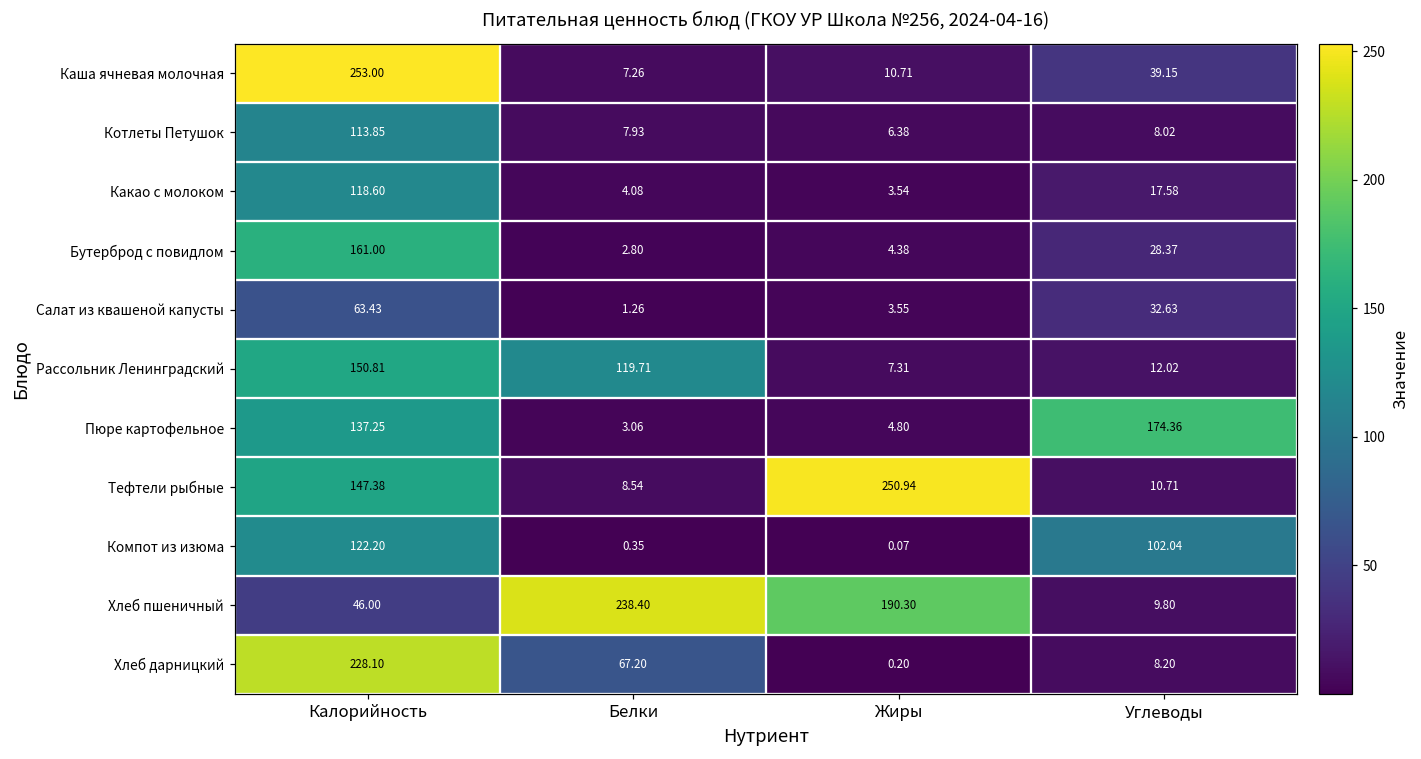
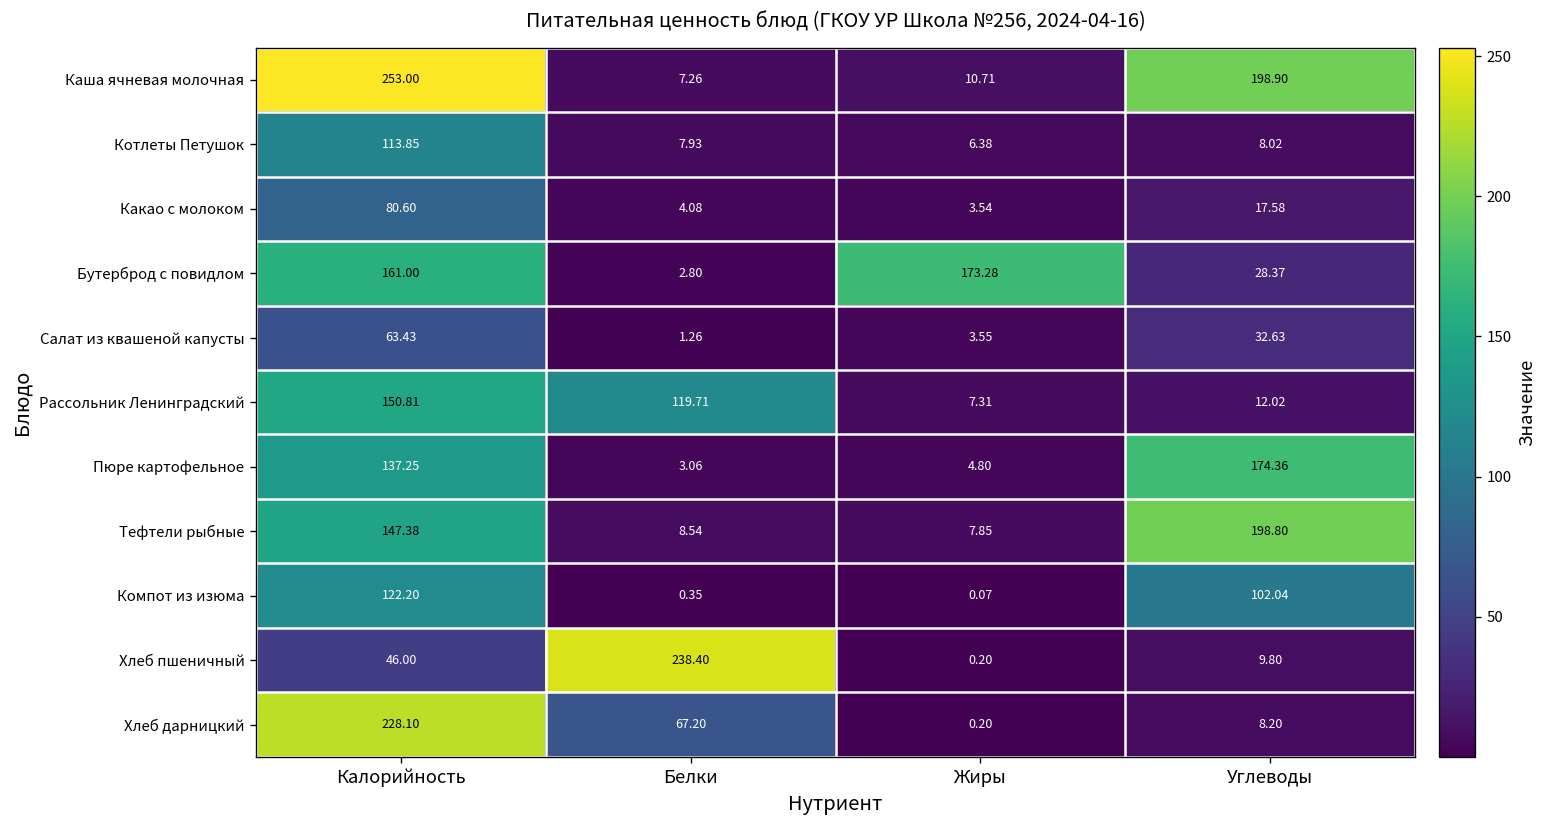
  {
    "Каша ячневая молочная": {
      "Калорийность": 253.00,
      "Белки": 7.26,
      "Жиры": 10.71,
-     "Углеводы": 39.15
+     "Углеводы": 198.90
    },
    "Котлеты Петушок": {
      "Калорийность": 113.85,
      "Белки": 7.93,
      "Жиры": 6.38,
      "Углеводы": 8.02
    },
    "Какао с молоком": {
-     "Калорийность": 118.60,
+     "Калорийность": 80.60,
      "Белки": 4.08,
      "Жиры": 3.54,
      "Углеводы": 17.58
    },
    "Бутерброд с повидлом": {
      "Калорийность": 161.00,
      "Белки": 2.80,
-     "Жиры": 4.38,
+     "Жиры": 173.28,
      "Углеводы": 28.37
    },
    "Салат из квашеной капусты": {
      "Калорийность": 63.43,
      "Белки": 1.26,
      "Жиры": 3.55,
      "Углеводы": 32.63
    },
    "Рассольник Ленинградский": {
      "Калорийность": 150.81,
      "Белки": 119.71,
      "Жиры": 7.31,
      "Углеводы": 12.02
    },
    "Пюре картофельное": {
      "Калорийность": 137.25,
      "Белки": 3.06,
      "Жиры": 4.80,
      "Углеводы": 174.36
    },
    "Тефтели рыбные": {
      "Калорийность": 147.38,
      "Белки": 8.54,
-     "Жиры": 250.94,
-     "Углеводы": 10.71
+     "Жиры": 7.85,
+     "Углеводы": 198.80
    },
    "Компот из изюма": {
      "Калорийность": 122.20,
      "Белки": 0.35,
      "Жиры": 0.07,
      "Углеводы": 102.04
    },
    "Хлеб пшеничный": {
      "Калорийность": 46.00,
      "Белки": 238.40,
-     "Жиры": 190.30,
+     "Жиры": 0.20,
      "Углеводы": 9.80
    },
    "Хлеб дарницкий": {
      "Калорийность": 228.10,
      "Белки": 67.20,
      "Жиры": 0.20,
      "Углеводы": 8.20
    }
  }
